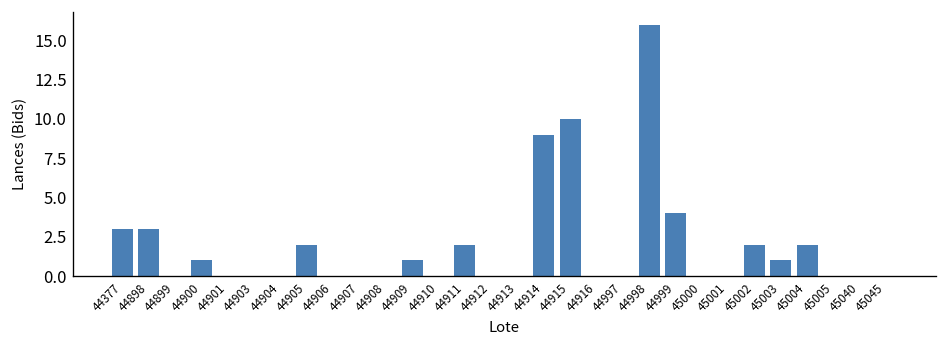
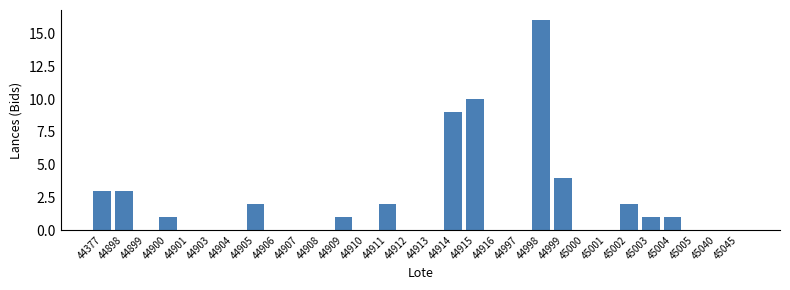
  {
    "44377": 3,
    "44898": 3,
    "44899": 0,
    "44900": 1,
    "44901": 0,
    "44903": 0,
    "44904": 0,
    "44905": 2,
    "44906": 0,
    "44907": 0,
    "44908": 0,
    "44909": 1,
    "44910": 0,
    "44911": 2,
    "44912": 0,
    "44913": 0,
    "44914": 9,
    "44915": 10,
    "44916": 0,
    "44997": 0,
    "44998": 16,
    "44999": 4,
    "45000": 0,
    "45001": 0,
    "45002": 2,
    "45003": 1,
-   "45004": 2,
+   "45004": 1,
    "45005": 0,
    "45040": 0,
    "45045": 0
  }
